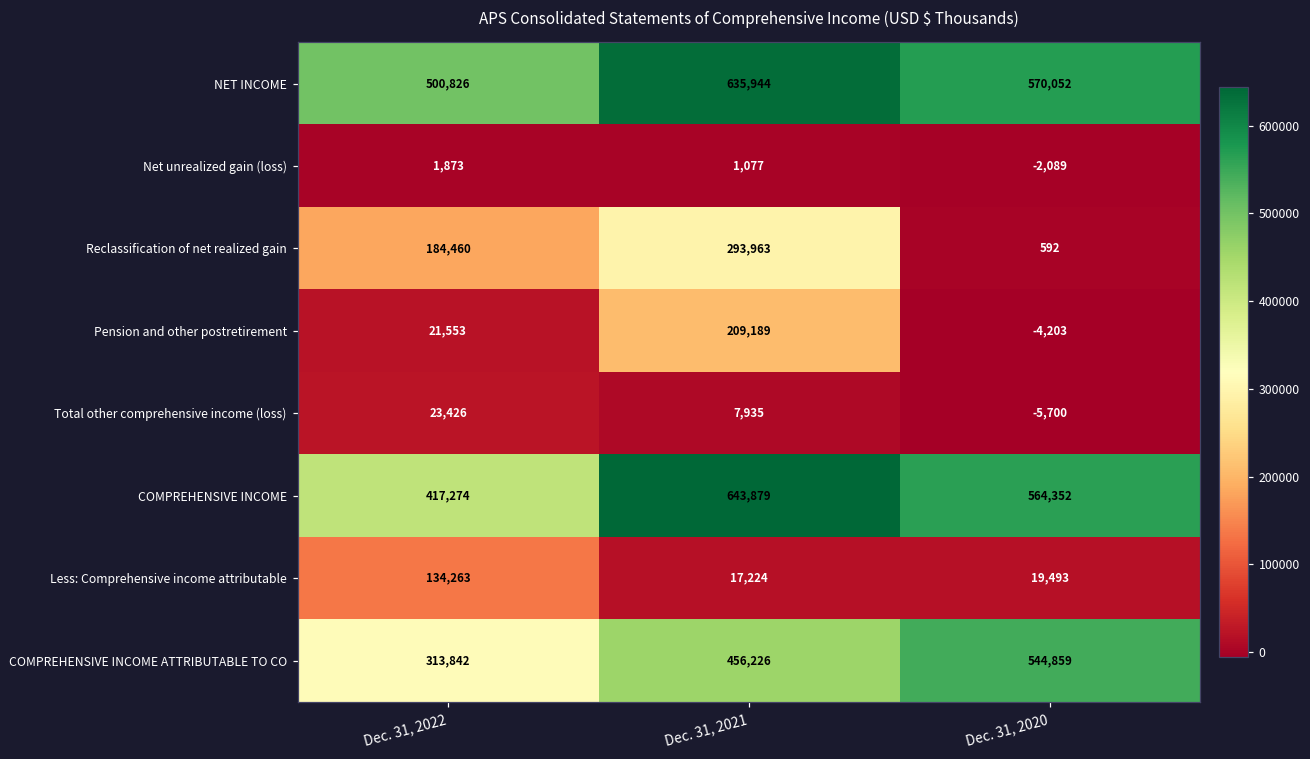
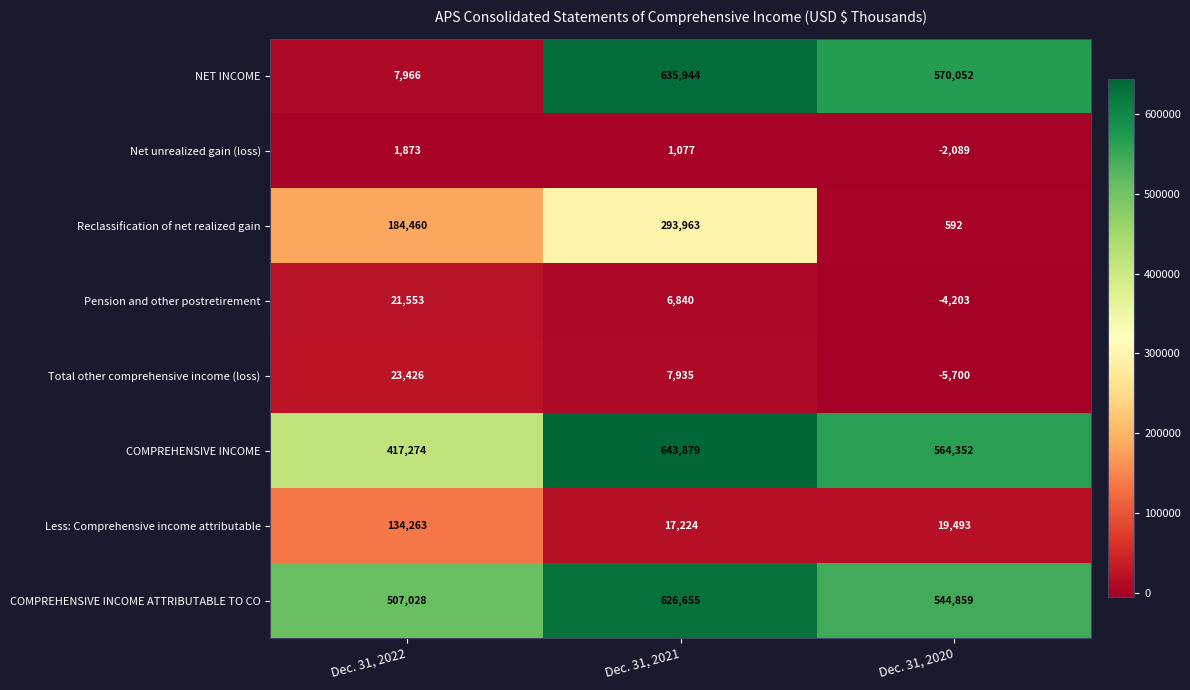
  {
    "NET INCOME": {
-     "Dec. 31, 2022": "500,826",
+     "Dec. 31, 2022": "7,966",
      "Dec. 31, 2021": "635,944",
      "Dec. 31, 2020": "570,052"
    },
    "Net unrealized gain (loss)": {
      "Dec. 31, 2022": "1,873",
      "Dec. 31, 2021": "1,077",
      "Dec. 31, 2020": "-2,089"
    },
    "Reclassification of net realized gain": {
      "Dec. 31, 2022": "184,460",
      "Dec. 31, 2021": "293,963",
      "Dec. 31, 2020": "592"
    },
    "Pension and other postretirement": {
      "Dec. 31, 2022": "21,553",
-     "Dec. 31, 2021": "209,189",
+     "Dec. 31, 2021": "6,840",
      "Dec. 31, 2020": "-4,203"
    },
    "Total other comprehensive income (loss)": {
      "Dec. 31, 2022": "23,426",
      "Dec. 31, 2021": "7,935",
      "Dec. 31, 2020": "-5,700"
    },
    "COMPREHENSIVE INCOME": {
      "Dec. 31, 2022": "417,274",
      "Dec. 31, 2021": "643,879",
      "Dec. 31, 2020": "564,352"
    },
    "Less: Comprehensive income attributable": {
      "Dec. 31, 2022": "134,263",
      "Dec. 31, 2021": "17,224",
      "Dec. 31, 2020": "19,493"
    },
    "COMPREHENSIVE INCOME ATTRIBUTABLE TO CO": {
-     "Dec. 31, 2022": "313,842",
-     "Dec. 31, 2021": "456,226",
+     "Dec. 31, 2022": "507,028",
+     "Dec. 31, 2021": "626,655",
      "Dec. 31, 2020": "544,859"
    }
  }
